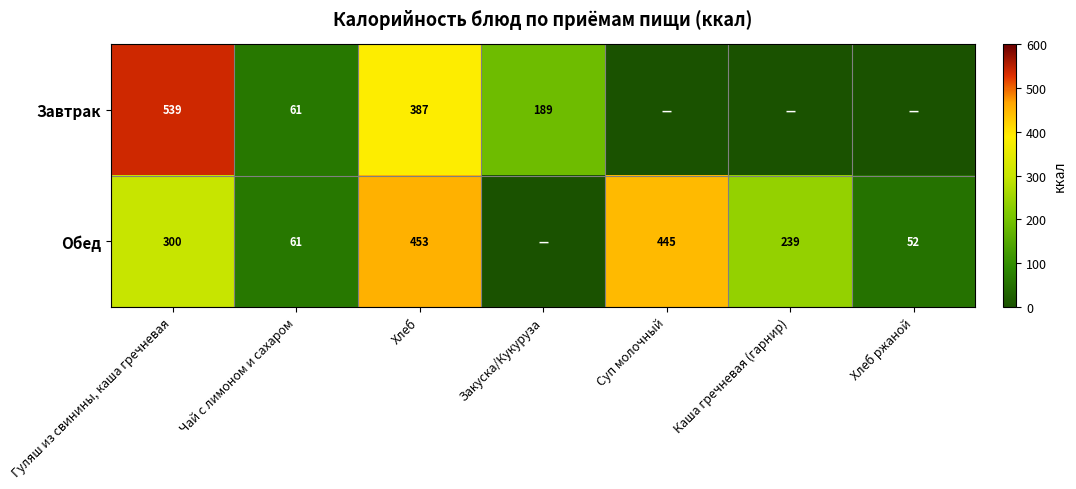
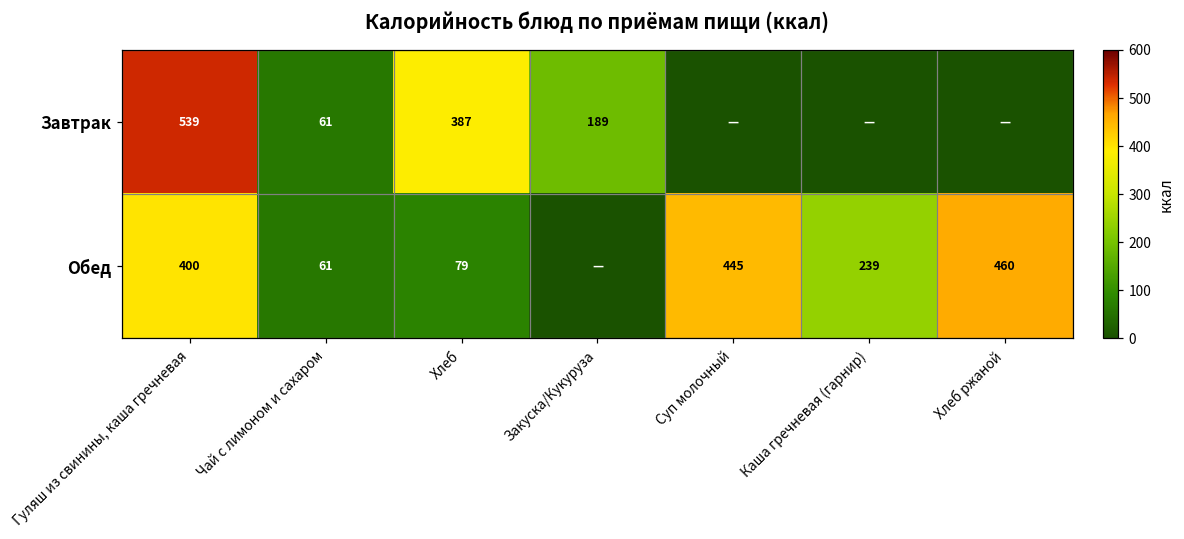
  {
    "Завтрак": {
      "Гуляш из свинины, каша гречневая": 539,
      "Чай с лимоном и сахаром": 61,
      "Хлеб": 387,
      "Закуска/Кукуруза": 189
    },
    "Обед": {
-     "Гуляш из свинины, каша гречневая": 300,
+     "Гуляш из свинины, каша гречневая": 400,
      "Чай с лимоном и сахаром": 61,
-     "Хлеб": 453,
+     "Хлеб": 79,
      "Суп молочный": 445,
      "Каша гречневая (гарнир)": 239,
-     "Хлеб ржаной": 52
+     "Хлеб ржаной": 460
    }
  }
